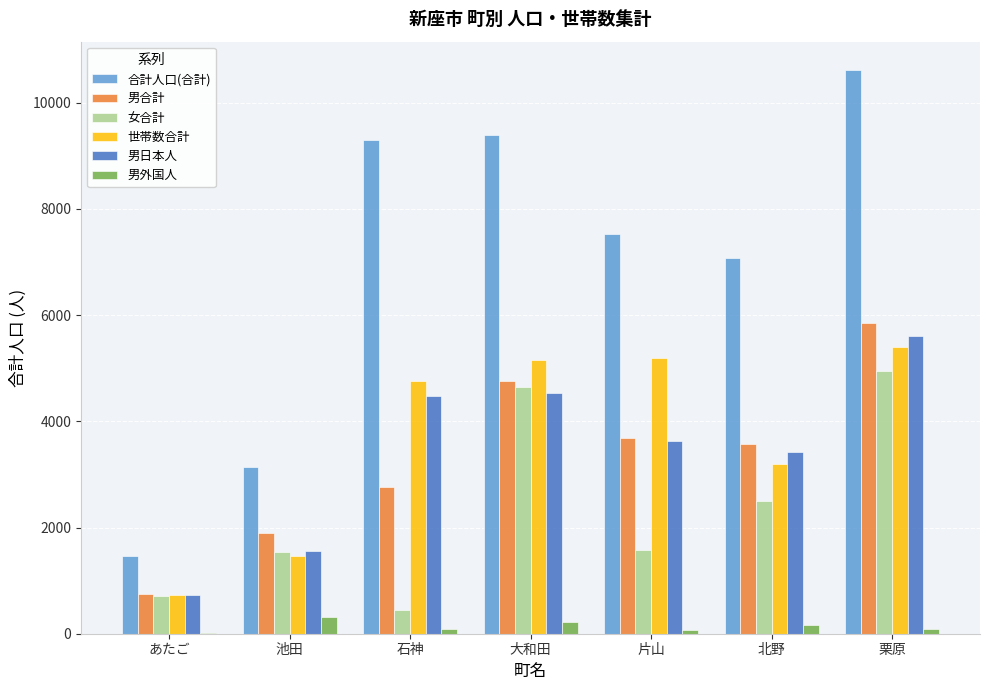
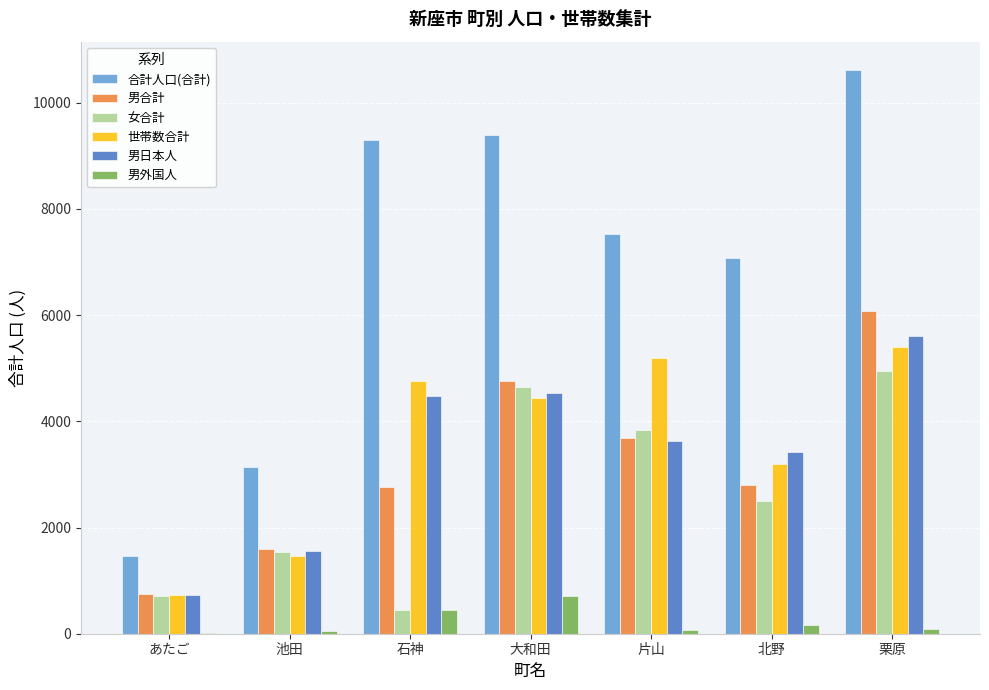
  {
    "男合計": {
      "あたご": 700,
-     "池田": 1900,
+     "池田": 1600,
      "石神": 2800,
      "大和田": 4800,
      "片山": 3700,
-     "北野": 3600,
-     "栗原": 5800
+     "北野": 2800,
+     "栗原": 6100
    },
    "女合計": {
      "あたご": 700,
      "池田": 1500,
      "石神": 500,
      "大和田": 4600,
-     "片山": 1600,
+     "片山": 3800,
      "北野": 2500,
      "栗原": 5000
    },
    "世帯数合計": {
      "あたご": 700,
      "池田": 1500,
      "石神": 4800,
-     "大和田": 5200,
+     "大和田": 4400,
      "片山": 5200,
      "北野": 3200,
      "栗原": 5400
    },
    "男外国人": {
-     "池田": 300,
-     "石神": 100,
-     "大和田": 200,
+     "池田": 0,
+     "石神": 400,
+     "大和田": 700,
      "片山": 100,
      "北野": 200,
      "栗原": 100
    }
  }
